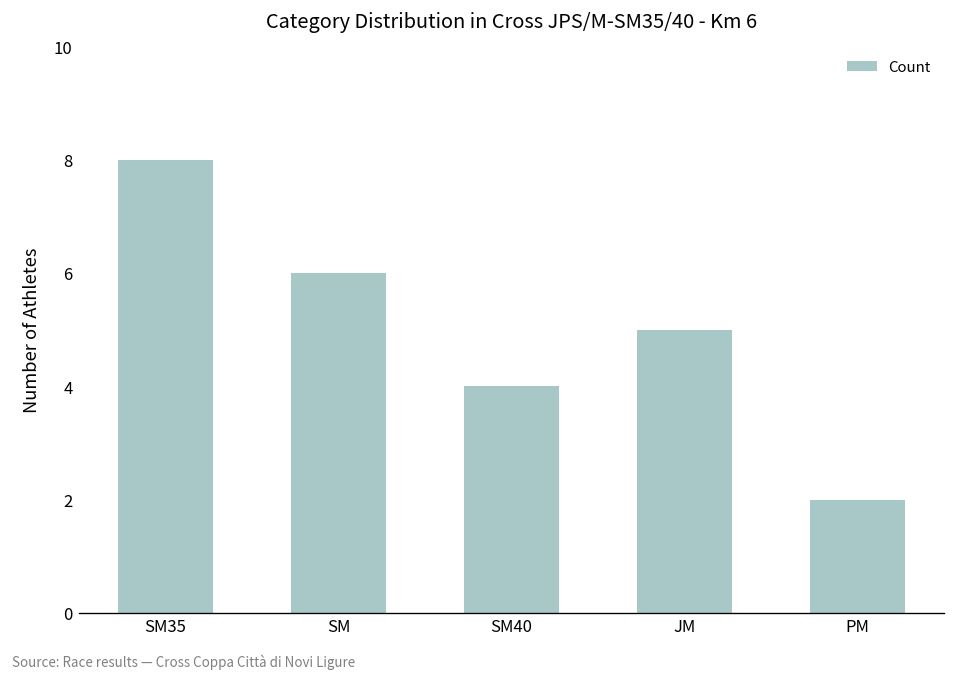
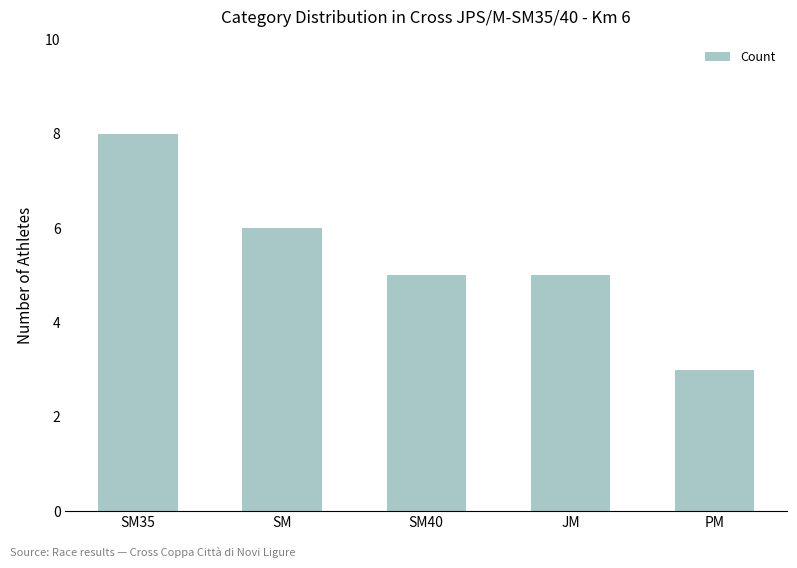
  {
    "SM35": 8,
    "SM": 6,
-   "SM40": 4,
+   "SM40": 5,
    "JM": 5,
-   "PM": 2
+   "PM": 3
  }
